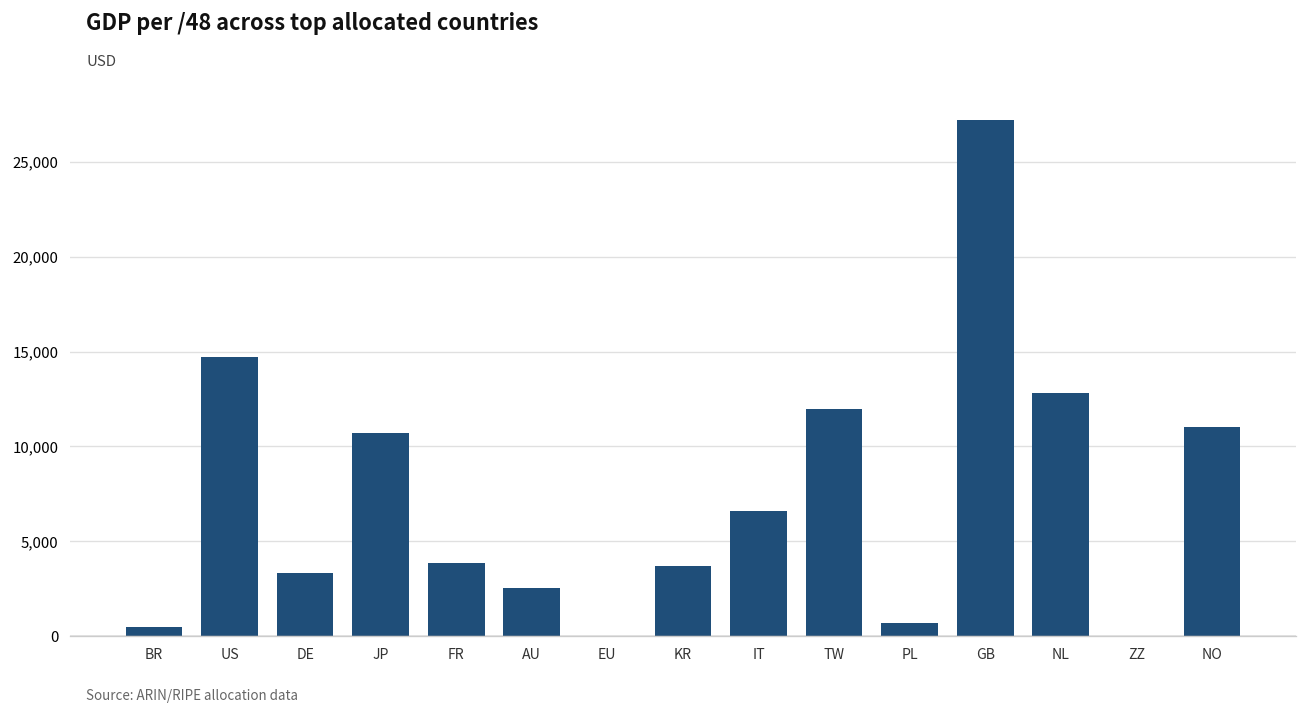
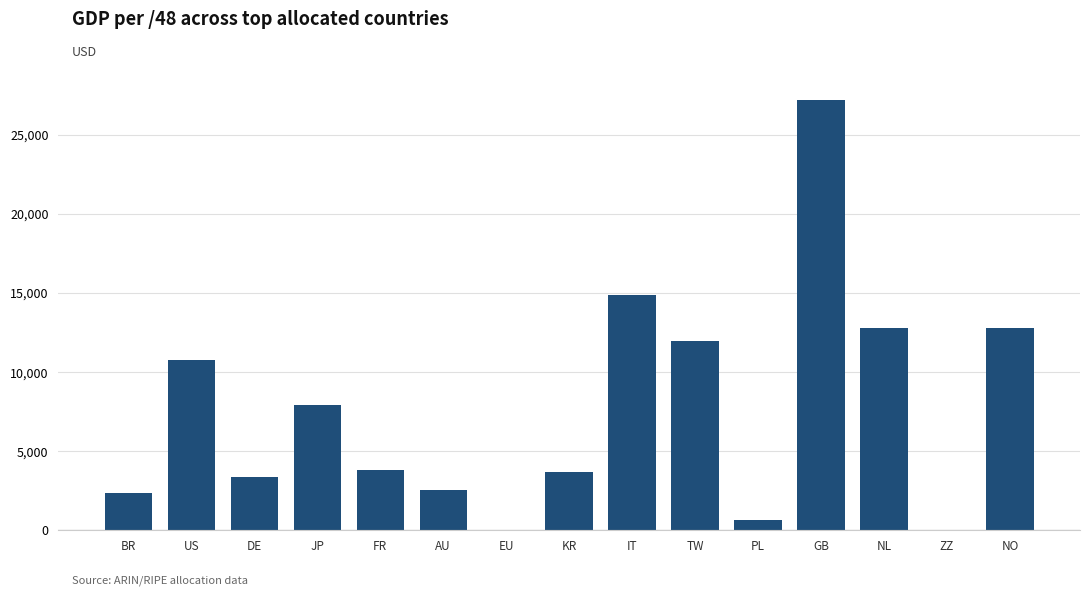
  {
-   "BR": "500",
-   "US": "14,700",
+   "BR": "2,400",
+   "US": "10,700",
    "DE": "3,400",
-   "JP": "10,700",
+   "JP": "7,900",
    "FR": "3,800",
    "AU": "2,500",
    "EU": "0",
    "KR": "3,700",
-   "IT": "6,600",
+   "IT": "14,900",
    "TW": "12,000",
    "PL": "700",
    "GB": "27,200",
    "NL": "12,800",
    "ZZ": "0",
-   "NO": "11,000"
+   "NO": "12,800"
  }
